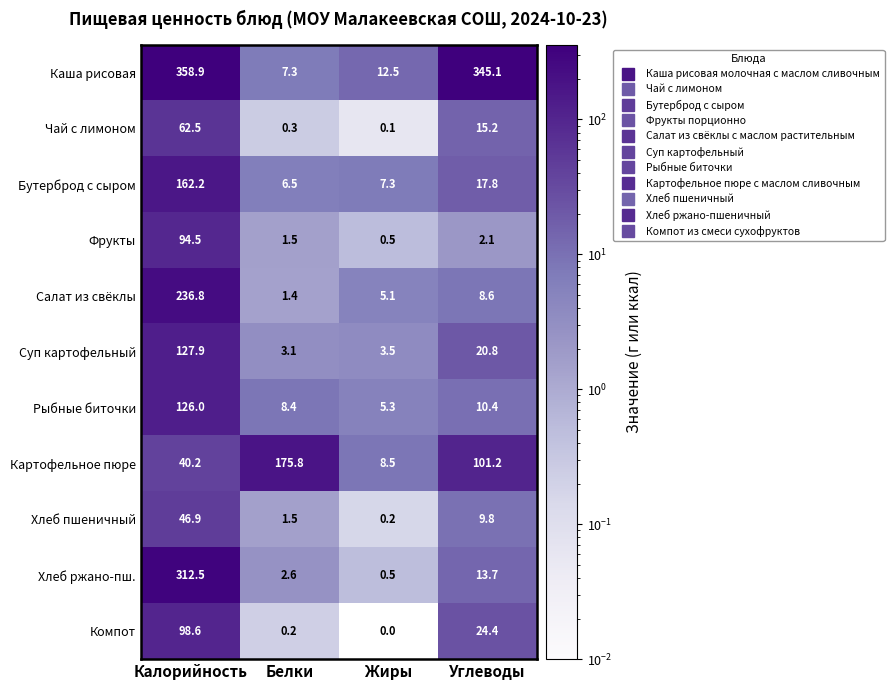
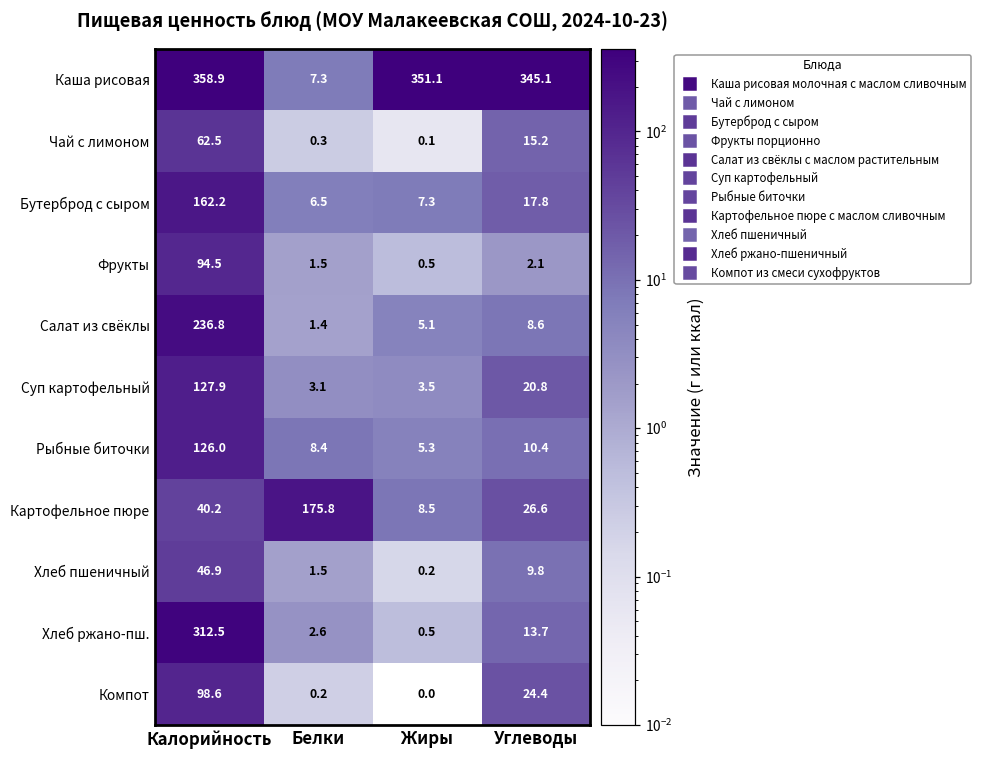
  {
    "Каша рисовая": {
      "Калорийность": 358.9,
      "Белки": 7.3,
-     "Жиры": 12.5,
+     "Жиры": 351.1,
      "Углеводы": 345.1
    },
    "Чай с лимоном": {
      "Калорийность": 62.5,
      "Белки": 0.3,
      "Жиры": 0.1,
      "Углеводы": 15.2
    },
    "Бутерброд с сыром": {
      "Калорийность": 162.2,
      "Белки": 6.5,
      "Жиры": 7.3,
      "Углеводы": 17.8
    },
    "Фрукты": {
      "Калорийность": 94.5,
      "Белки": 1.5,
      "Жиры": 0.5,
      "Углеводы": 2.1
    },
    "Салат из свёклы": {
      "Калорийность": 236.8,
      "Белки": 1.4,
      "Жиры": 5.1,
      "Углеводы": 8.6
    },
    "Суп картофельный": {
      "Калорийность": 127.9,
      "Белки": 3.1,
      "Жиры": 3.5,
      "Углеводы": 20.8
    },
    "Рыбные биточки": {
      "Калорийность": 126.0,
      "Белки": 8.4,
      "Жиры": 5.3,
      "Углеводы": 10.4
    },
    "Картофельное пюре": {
      "Калорийность": 40.2,
      "Белки": 175.8,
      "Жиры": 8.5,
-     "Углеводы": 101.2
+     "Углеводы": 26.6
    },
    "Хлеб пшеничный": {
      "Калорийность": 46.9,
      "Белки": 1.5,
      "Жиры": 0.2,
      "Углеводы": 9.8
    },
    "Хлеб ржано-пш.": {
      "Калорийность": 312.5,
      "Белки": 2.6,
      "Жиры": 0.5,
      "Углеводы": 13.7
    },
    "Компот": {
      "Калорийность": 98.6,
      "Белки": 0.2,
      "Жиры": 0.0,
      "Углеводы": 24.4
    }
  }
